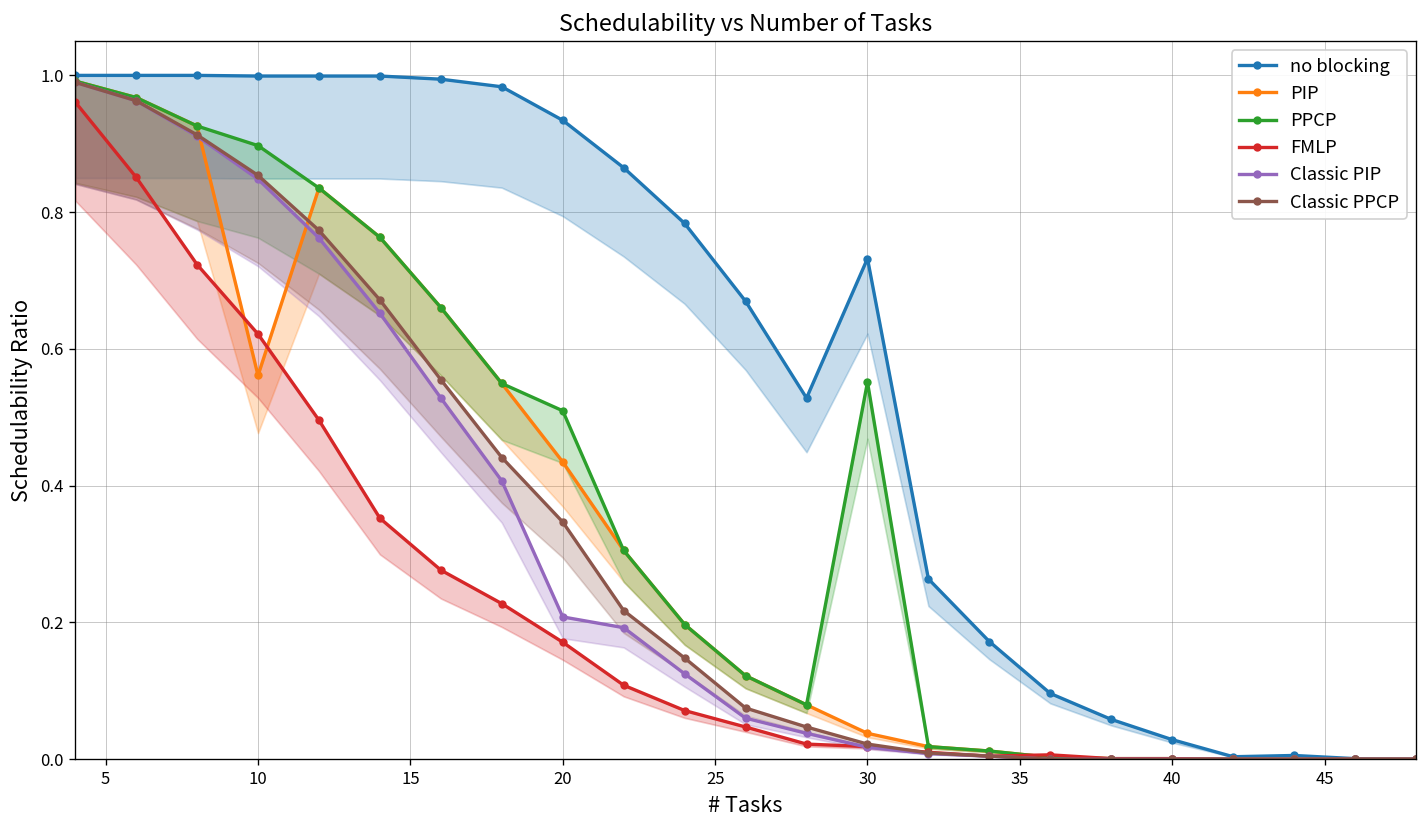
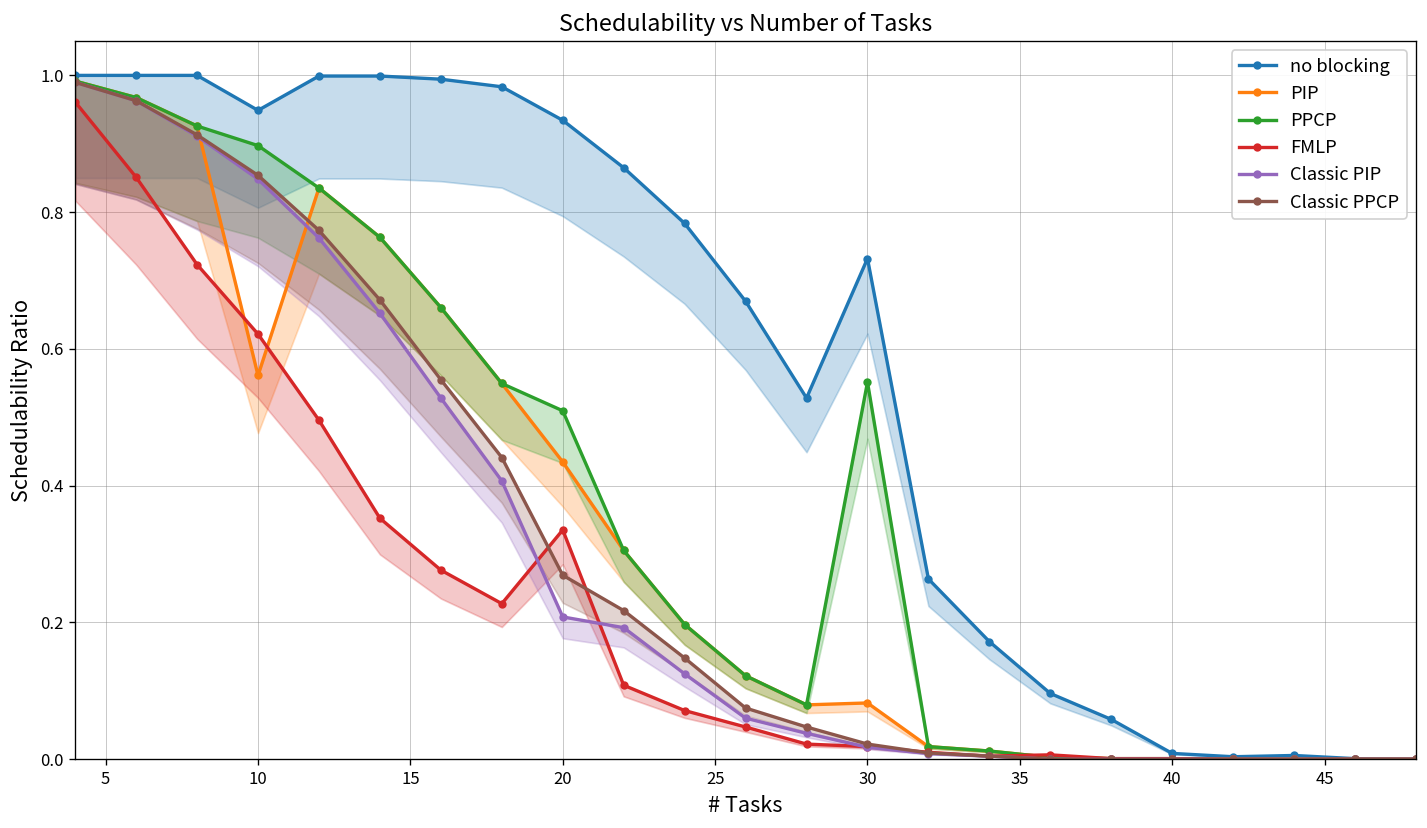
  {
    "no blocking": {
-     "10": 1.00,
+     "10": 0.95,
      "20": 0.93,
      "30": 0.73,
-     "40": 0.03
+     "40": 0.01
    },
    "PIP": {
      "10": 0.56,
      "20": 0.43,
-     "30": 0.04
+     "30": 0.08
    },
    "PPCP": {
      "10": 0.90,
      "20": 0.51,
      "30": 0.55
    },
    "FMLP": {
      "10": 0.62,
-     "20": 0.17
+     "20": 0.34
    },
    "Classic PIP": {
      "10": 0.85,
      "20": 0.21
    },
    "Classic PPCP": {
      "10": 0.85,
-     "20": 0.35
+     "20": 0.27
    }
  }
